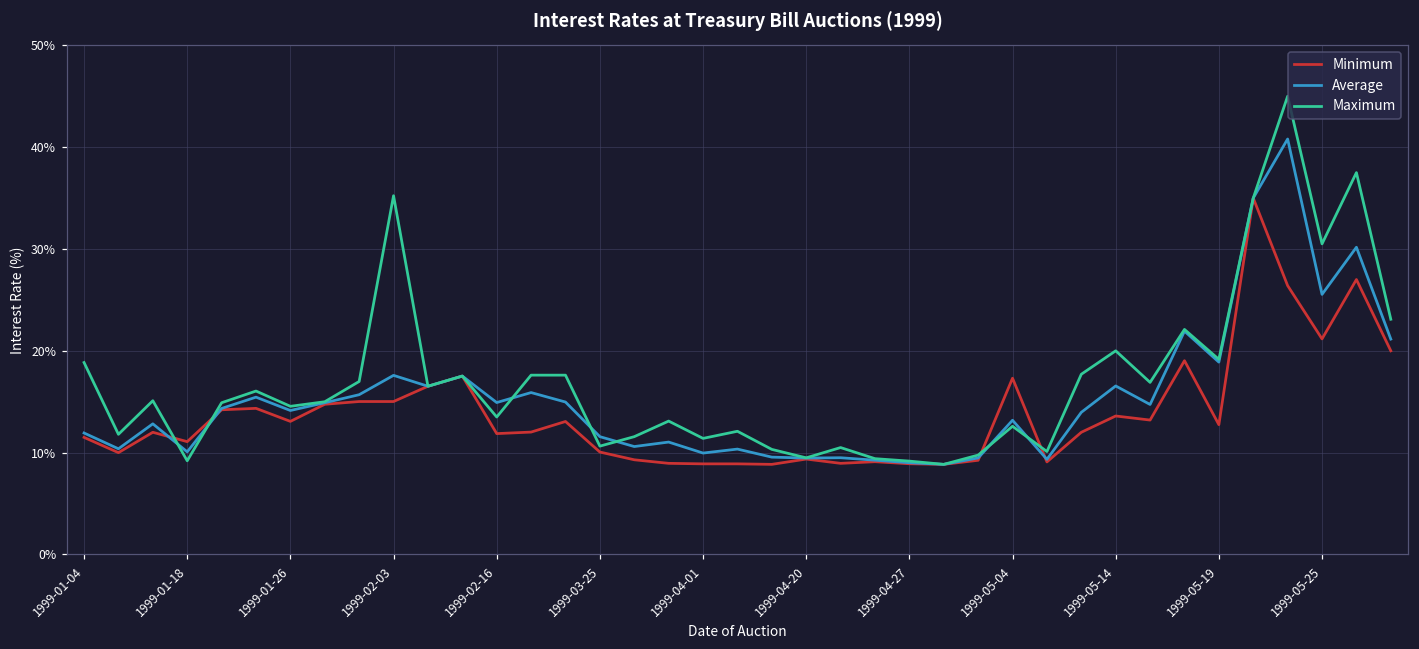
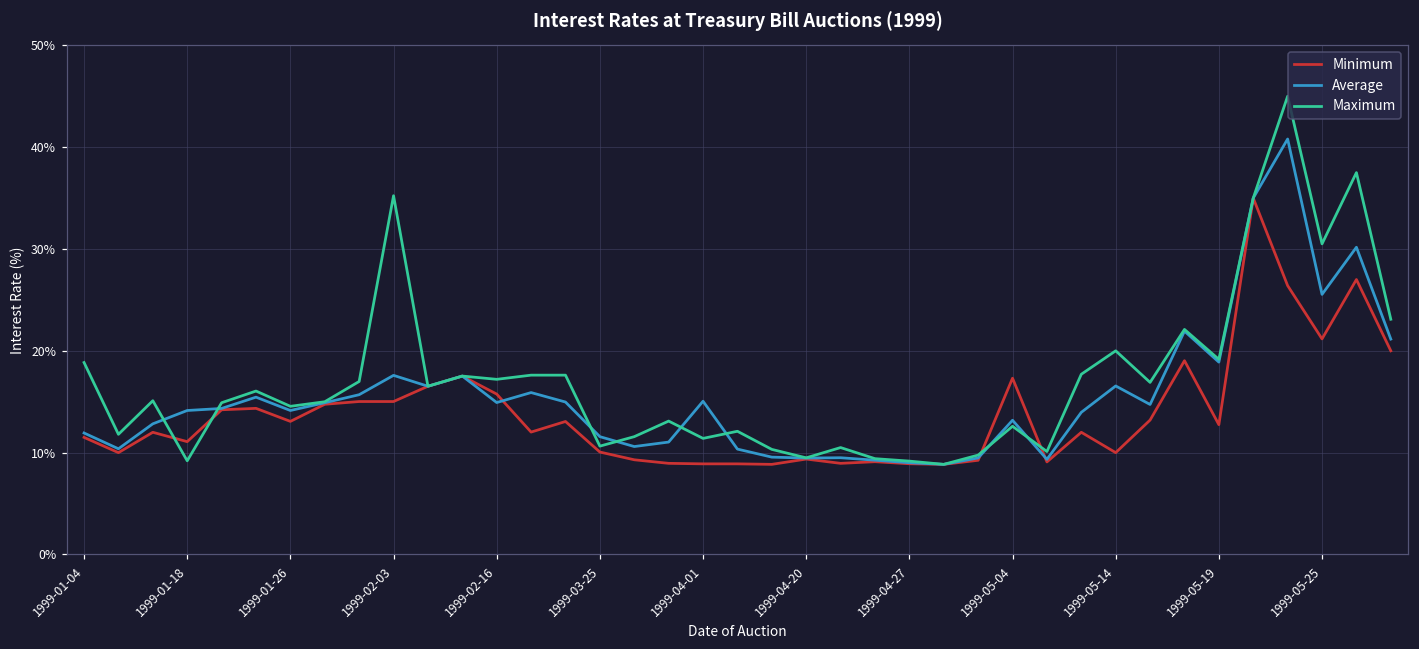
  {
    "Minimum": {
      "1999-01-04": "12%",
      "1999-01-18": "11%",
      "1999-01-26": "13%",
      "1999-02-03": "15%",
-     "1999-02-16": "12%",
+     "1999-02-16": "16%",
      "1999-03-25": "10%",
      "1999-04-01": "9%",
      "1999-05-04": "17%",
-     "1999-05-14": "14%",
+     "1999-05-14": "10%",
      "1999-05-19": "13%"
    },
    "Average": {
      "1999-01-04": "12%",
-     "1999-01-18": "10%",
+     "1999-01-18": "14%",
      "1999-01-26": "14%",
      "1999-02-03": "18%",
      "1999-02-16": "15%",
      "1999-03-25": "12%",
-     "1999-04-01": "10%",
+     "1999-04-01": "15%",
      "1999-05-04": "13%",
      "1999-05-14": "17%"
    },
    "Maximum": {
      "1999-01-04": "19%",
      "1999-01-18": "9%",
      "1999-01-26": "15%",
      "1999-02-03": "35%",
-     "1999-02-16": "14%",
+     "1999-02-16": "17%",
      "1999-03-25": "11%",
      "1999-04-01": "11%",
      "1999-05-04": "13%",
      "1999-05-14": "20%"
    }
  }
